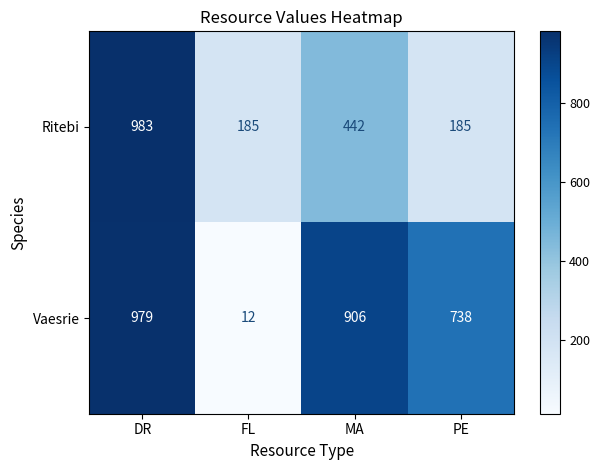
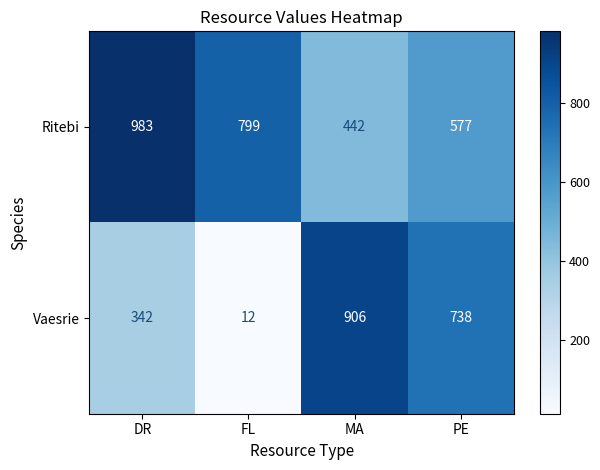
  {
    "Ritebi": {
      "DR": 983,
-     "FL": 185,
+     "FL": 799,
      "MA": 442,
-     "PE": 185
+     "PE": 577
    },
    "Vaesrie": {
-     "DR": 979,
+     "DR": 342,
      "FL": 12,
      "MA": 906,
      "PE": 738
    }
  }
